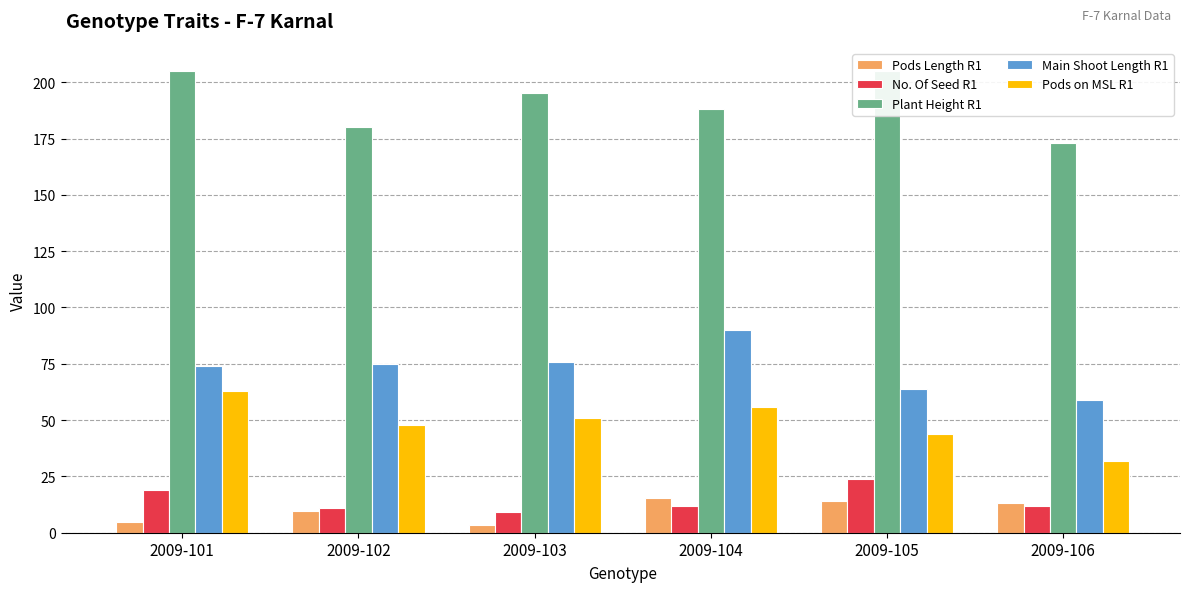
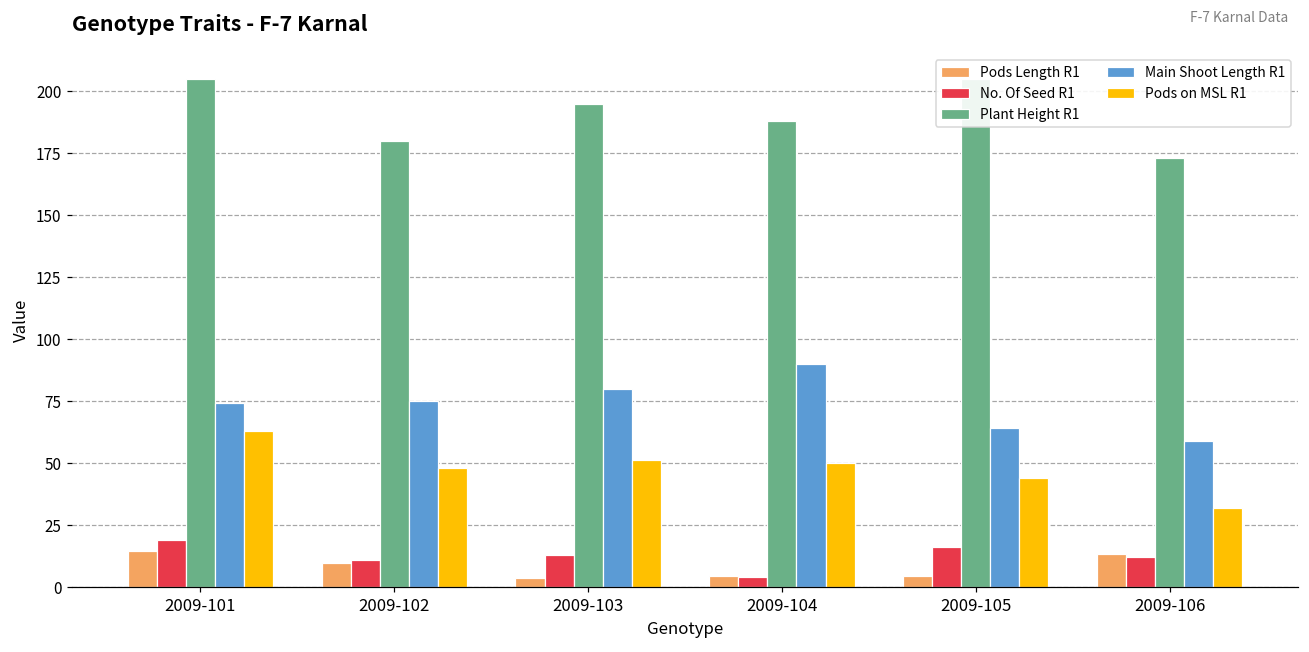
  {
    "Pods Length R1": {
-     "2009-101": 5,
+     "2009-101": 15,
      "2009-102": 10,
      "2009-103": 3,
-     "2009-104": 16,
-     "2009-105": 14,
+     "2009-104": 4,
+     "2009-105": 4,
      "2009-106": 13
    },
    "No. Of Seed R1": {
      "2009-101": 19,
      "2009-102": 11,
-     "2009-103": 9,
-     "2009-104": 12,
-     "2009-105": 24,
+     "2009-103": 13,
+     "2009-104": 4,
+     "2009-105": 16,
      "2009-106": 12
    },
    "Plant Height R1": {
      "2009-101": 205,
      "2009-102": 180,
      "2009-103": 195,
      "2009-104": 188,
      "2009-106": 173
    },
    "Main Shoot Length R1": {
      "2009-101": 74,
      "2009-102": 75,
-     "2009-103": 76,
+     "2009-103": 80,
      "2009-104": 90,
      "2009-105": 64,
      "2009-106": 59
    },
    "Pods on MSL R1": {
      "2009-101": 63,
      "2009-102": 48,
      "2009-103": 51,
-     "2009-104": 56,
+     "2009-104": 50,
      "2009-105": 44,
      "2009-106": 32
    }
  }
